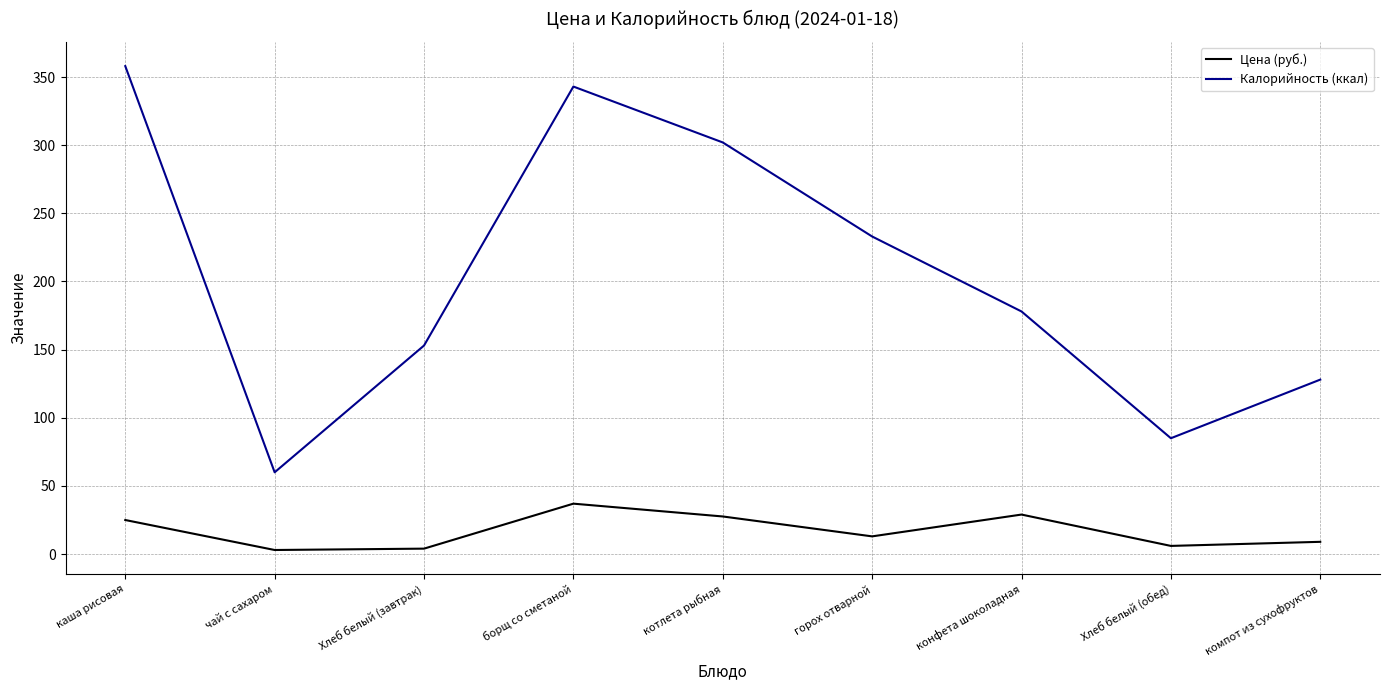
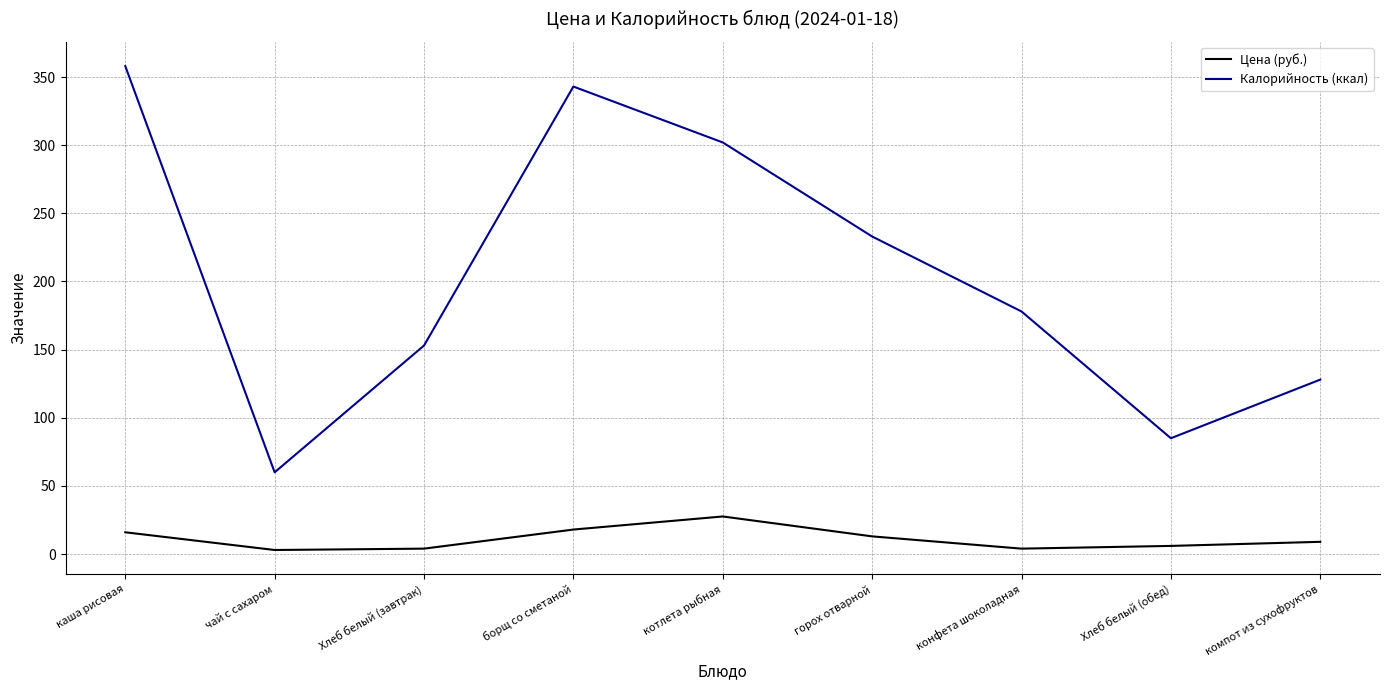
  {
    "Цена (руб.)": {
-     "каша рисовая": 25,
+     "каша рисовая": 16,
      "чай с сахаром": 3,
      "Хлеб белый (завтрак)": 4,
-     "борщ со сметаной": 37,
+     "борщ со сметаной": 18,
      "котлета рыбная": 28,
      "горох отварной": 13,
-     "конфета шоколадная": 29,
+     "конфета шоколадная": 4,
      "Хлеб белый (обед)": 6,
      "компот из сухофруктов": 9
    },
    "Калорийность (ккал)": {
      "каша рисовая": 358,
      "чай с сахаром": 60,
      "Хлеб белый (завтрак)": 153,
      "борщ со сметаной": 343,
      "котлета рыбная": 302,
      "горох отварной": 233,
      "конфета шоколадная": 178,
      "Хлеб белый (обед)": 85,
      "компот из сухофруктов": 128
    }
  }
